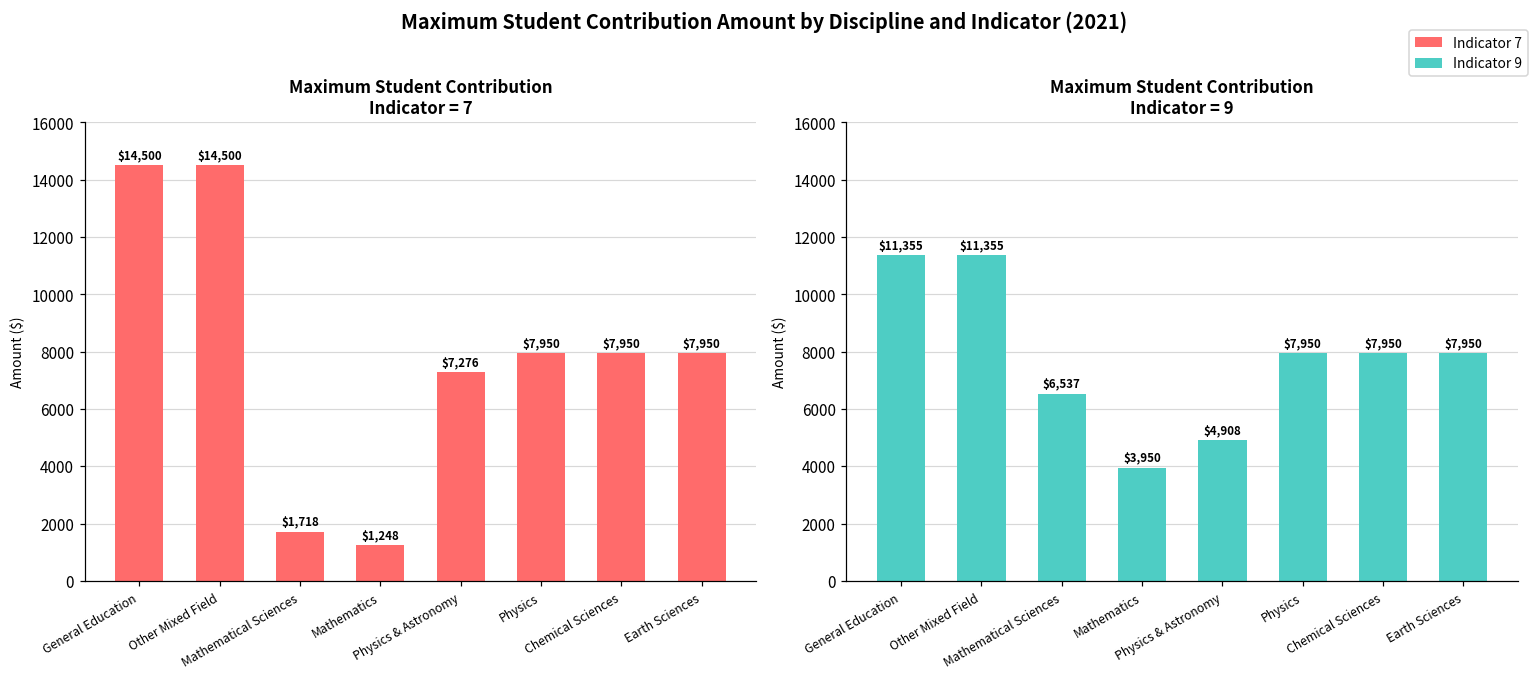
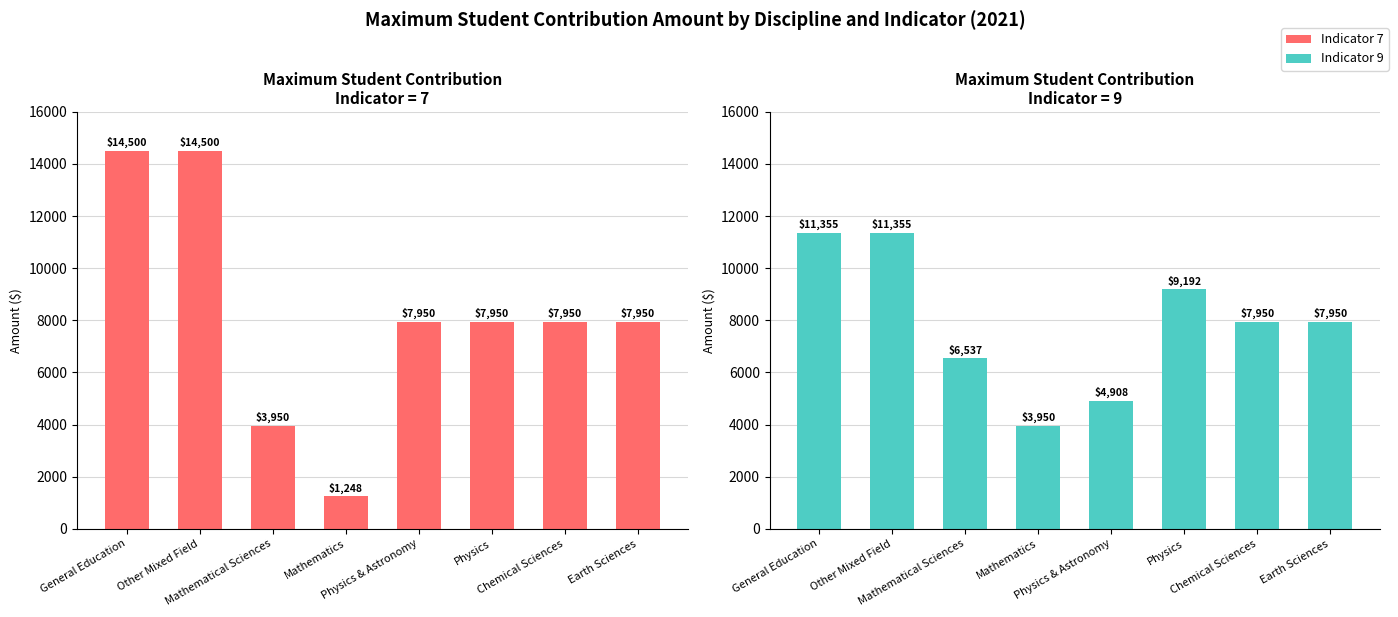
  {
    "Maximum Student Contribution Indicator = 7": {
      "General Education": "$14,500",
      "Other Mixed Field": "$14,500",
-     "Mathematical Sciences": "$1,718",
+     "Mathematical Sciences": "$3,950",
      "Mathematics": "$1,248",
-     "Physics & Astronomy": "$7,276",
+     "Physics & Astronomy": "$7,950",
      "Physics": "$7,950",
      "Chemical Sciences": "$7,950",
      "Earth Sciences": "$7,950"
    },
    "Maximum Student Contribution Indicator = 9": {
      "General Education": "$11,355",
      "Other Mixed Field": "$11,355",
      "Mathematical Sciences": "$6,537",
      "Mathematics": "$3,950",
      "Physics & Astronomy": "$4,908",
-     "Physics": "$7,950",
+     "Physics": "$9,192",
      "Chemical Sciences": "$7,950",
      "Earth Sciences": "$7,950"
    }
  }
